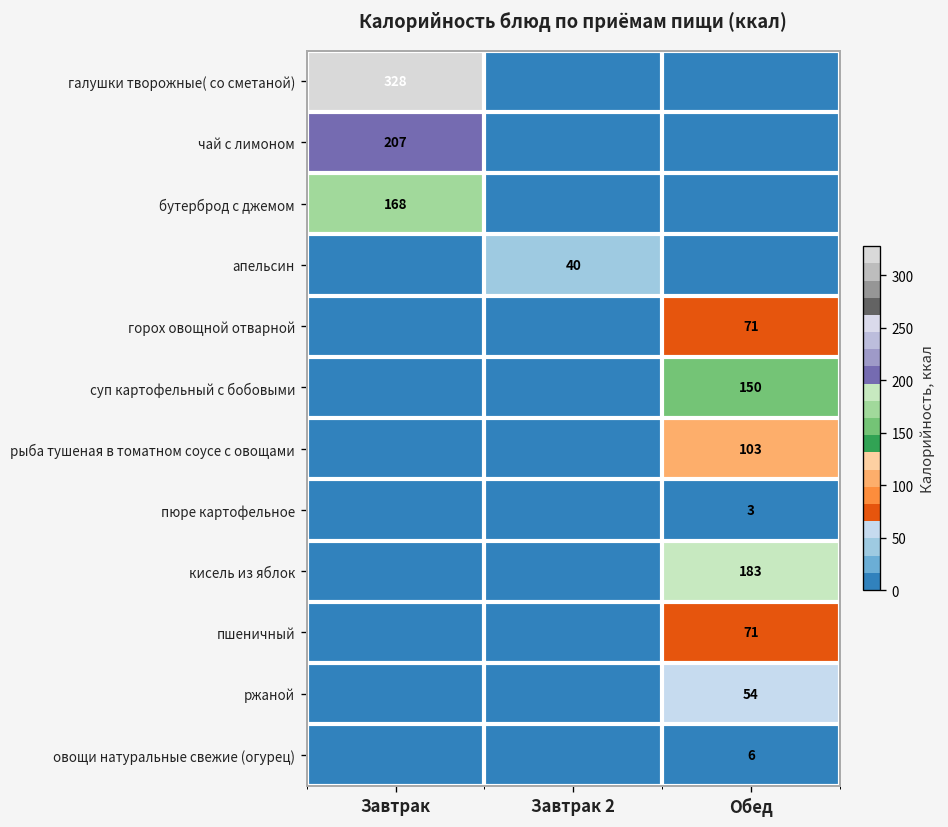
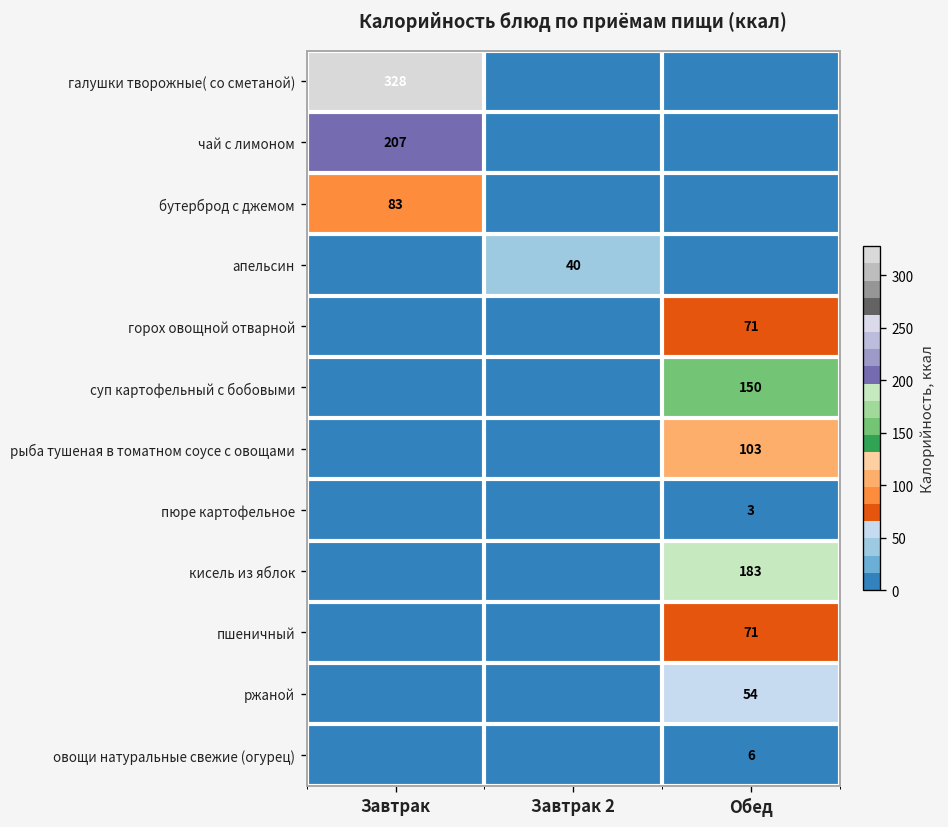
  {
    "чай с лимоном": {
      "Завтрак": 207
    },
    "бутерброд с джемом": {
-     "Завтрак": 168
+     "Завтрак": 83
    },
    "апельсин": {
      "Завтрак 2": 40
    },
    "горох овощной отварной": {
      "Обед": 71
    },
    "суп картофельный с бобовыми": {
      "Обед": 150
    },
    "рыба тушеная в томатном соусе с овощами": {
      "Обед": 103
    },
    "пюре картофельное": {
      "Обед": 3
    },
    "кисель из яблок": {
      "Обед": 183
    },
    "пшеничный": {
      "Обед": 71
    },
    "ржаной": {
      "Обед": 54
    },
    "овощи натуральные свежие (огурец)": {
      "Обед": 6
    }
  }
